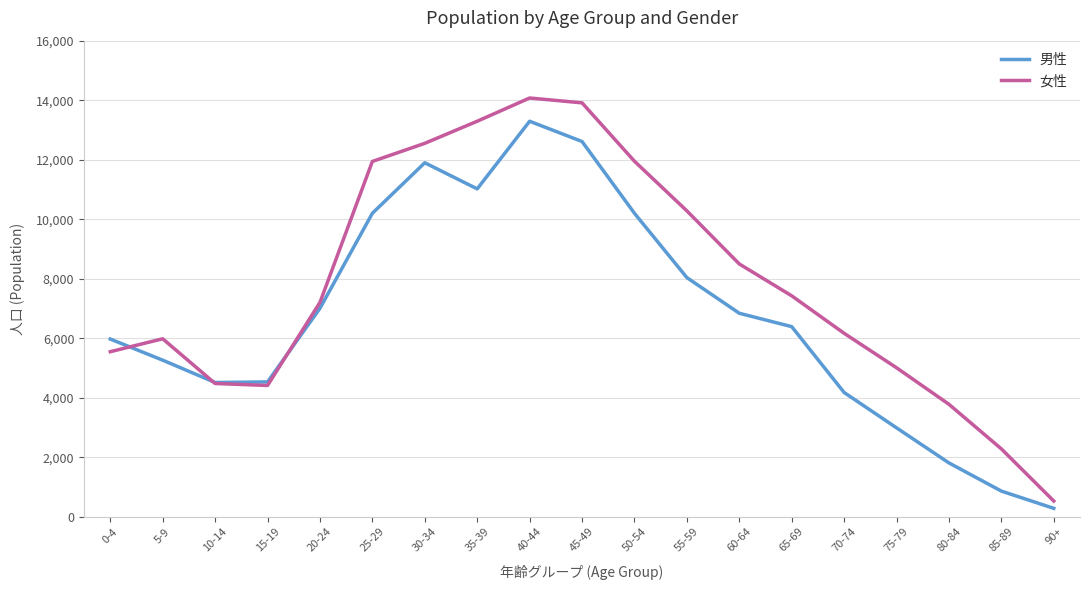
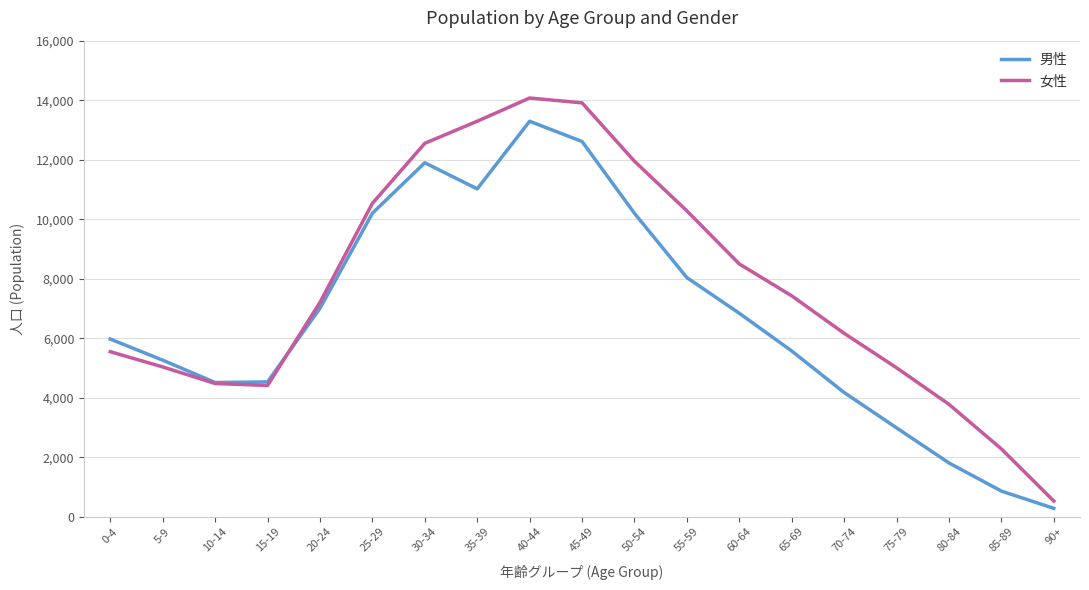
  {
    "男性": {
      "0-4": "6,000",
      "5-9": "5,300",
      "15-19": "4,500",
      "20-24": "7,000",
      "25-29": "10,200",
      "30-34": "11,900",
      "35-39": "11,000",
      "40-44": "13,300",
      "45-49": "12,600",
      "50-54": "10,200",
      "55-59": "8,000",
      "60-64": "6,800",
-     "65-69": "6,400",
+     "65-69": "5,600",
      "70-74": "4,200",
      "75-79": "3,000",
      "80-84": "1,800",
      "85-89": "900",
      "90+": "300"
    },
    "女性": {
      "0-4": "5,500",
-     "5-9": "6,000",
+     "5-9": "5,000",
      "15-19": "4,400",
      "20-24": "7,200",
-     "25-29": "11,900",
+     "25-29": "10,500",
      "30-34": "12,600",
      "35-39": "13,300",
      "40-44": "14,100",
      "45-49": "13,900",
      "50-54": "11,900",
      "55-59": "10,300",
      "60-64": "8,500",
      "65-69": "7,400",
      "70-74": "6,200",
      "75-79": "5,000",
      "80-84": "3,800",
      "85-89": "2,300",
      "90+": "500"
    }
  }
